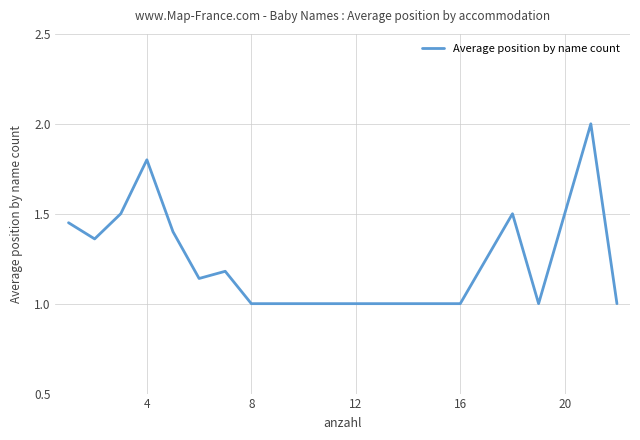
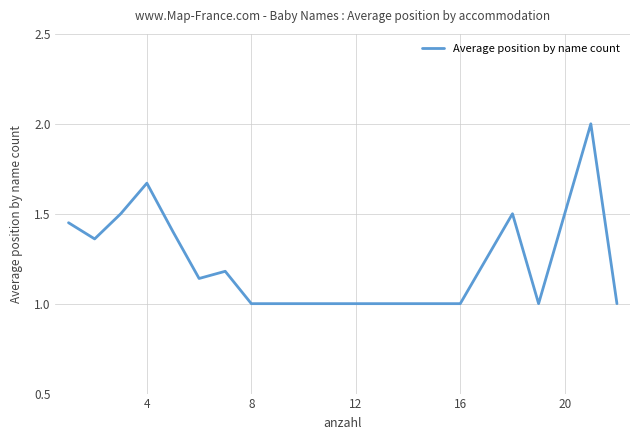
  {
-   "4": 1.80,
+   "4": 1.67,
    "8": 1.00,
    "16": 1.00
  }
